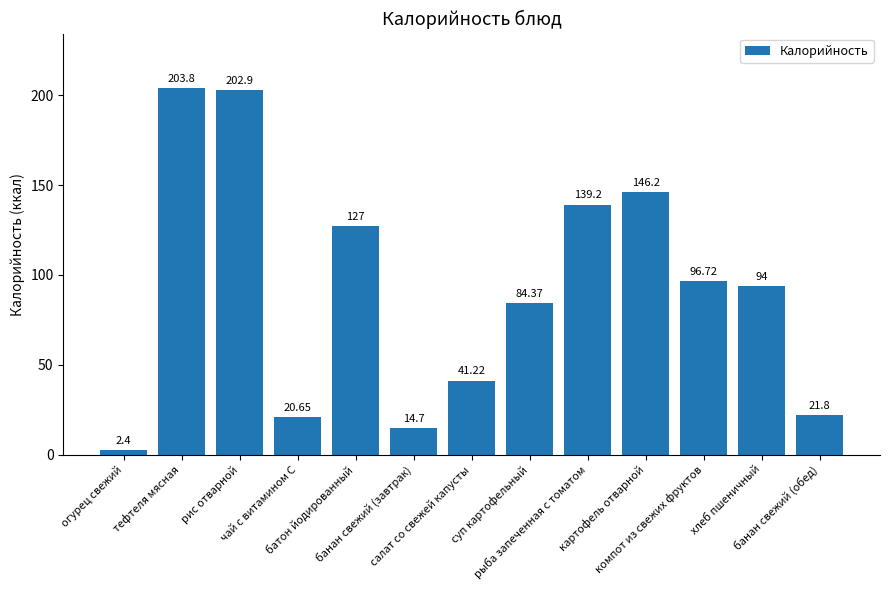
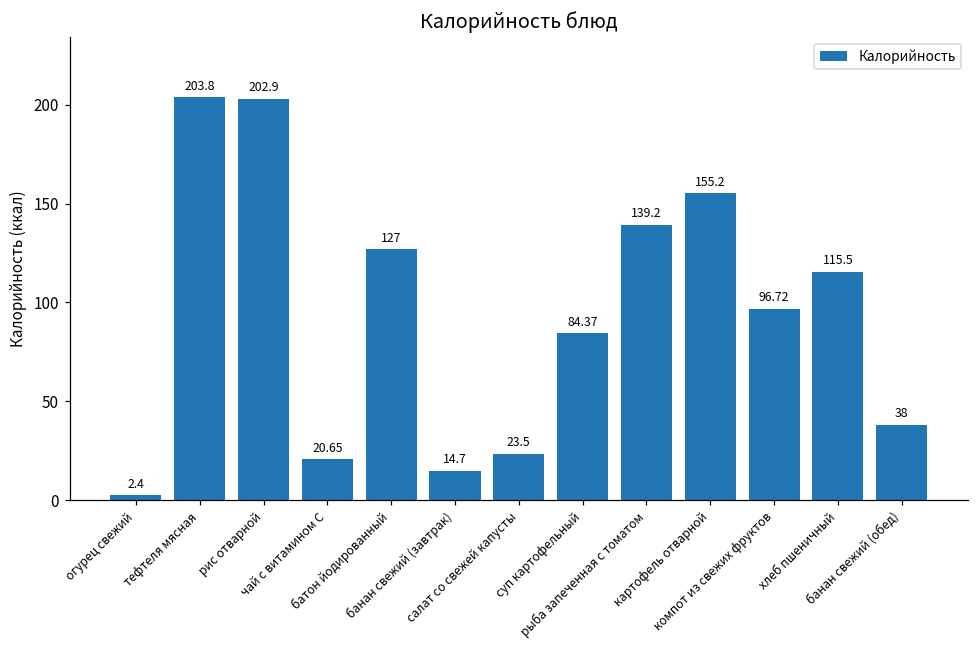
  {
    "огурец свежий": 2.4,
    "тефтеля мясная": 203.8,
    "рис отварной": 202.9,
    "чай с витамином С": 20.65,
    "батон йодированный": 127,
    "банан свежий (завтрак)": 14.7,
-   "салат со свежей капусты": 41.22,
+   "салат со свежей капусты": 23.5,
    "суп картофельный": 84.37,
    "рыба запеченная с томатом": 139.2,
-   "картофель отварной": 146.2,
+   "картофель отварной": 155.2,
    "компот из свежих фруктов": 96.72,
-   "хлеб пшеничный": 94,
-   "банан свежий (обед)": 21.8
+   "хлеб пшеничный": 115.5,
+   "банан свежий (обед)": 38
  }
